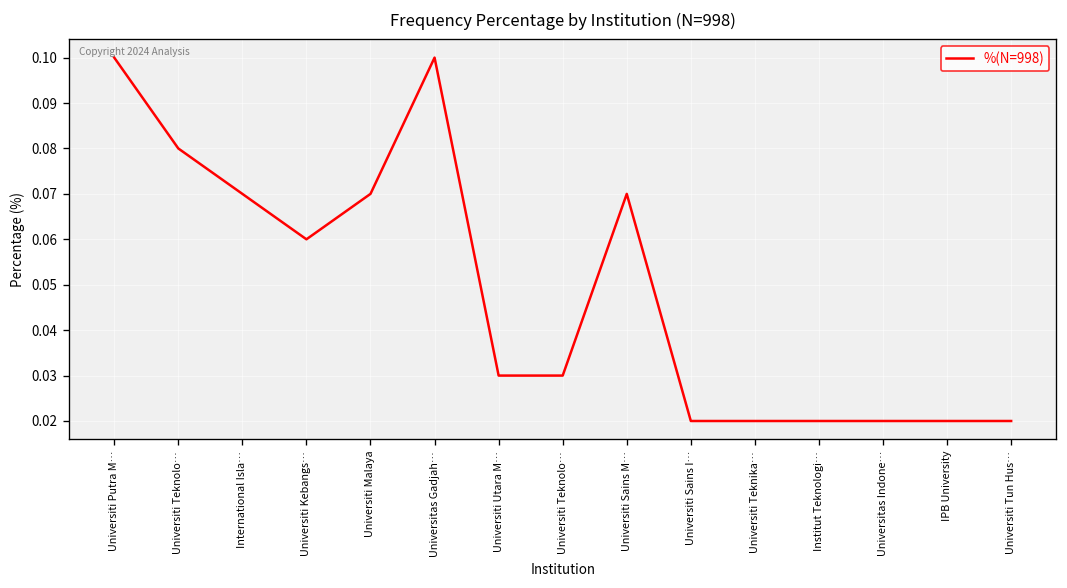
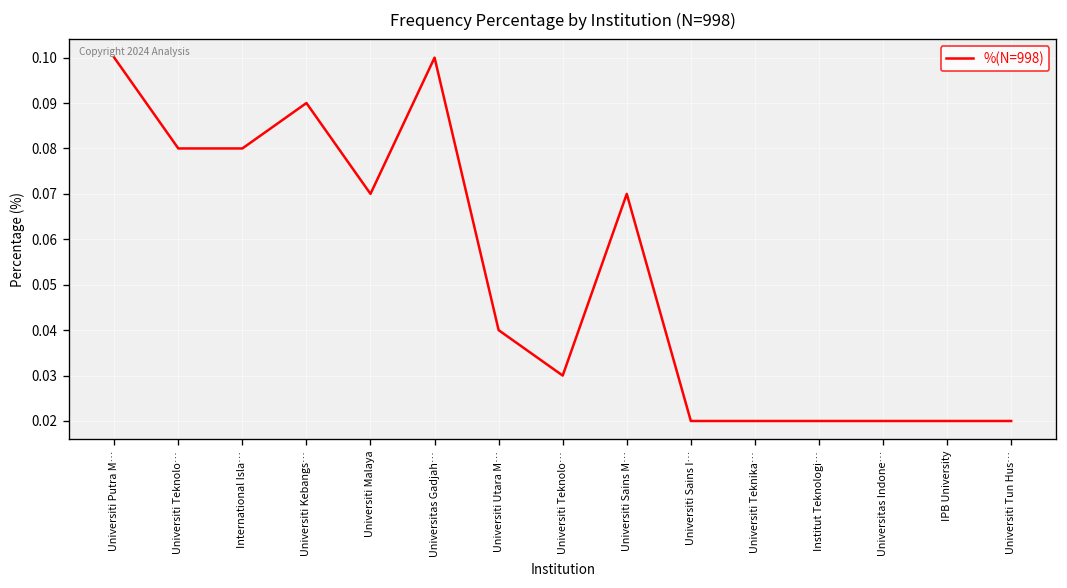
  {
-   "International Isla…": 0.07,
-   "Universiti Kebangs…": 0.06,
+   "International Isla…": 0.08,
+   "Universiti Kebangs…": 0.09,
    "Universiti Malaya": 0.07,
    "Universitas Gadjah…": 0.10,
-   "Universiti Utara M…": 0.03,
+   "Universiti Utara M…": 0.04,
    "Universiti Sains M…": 0.07,
    "Universiti Sains I…": 0.02,
    "Universiti Teknika…": 0.02,
    "Institut Teknologi…": 0.02,
    "Universitas Indone…": 0.02,
    "IPB University": 0.02,
    "Universiti Tun Hus…": 0.02
  }
